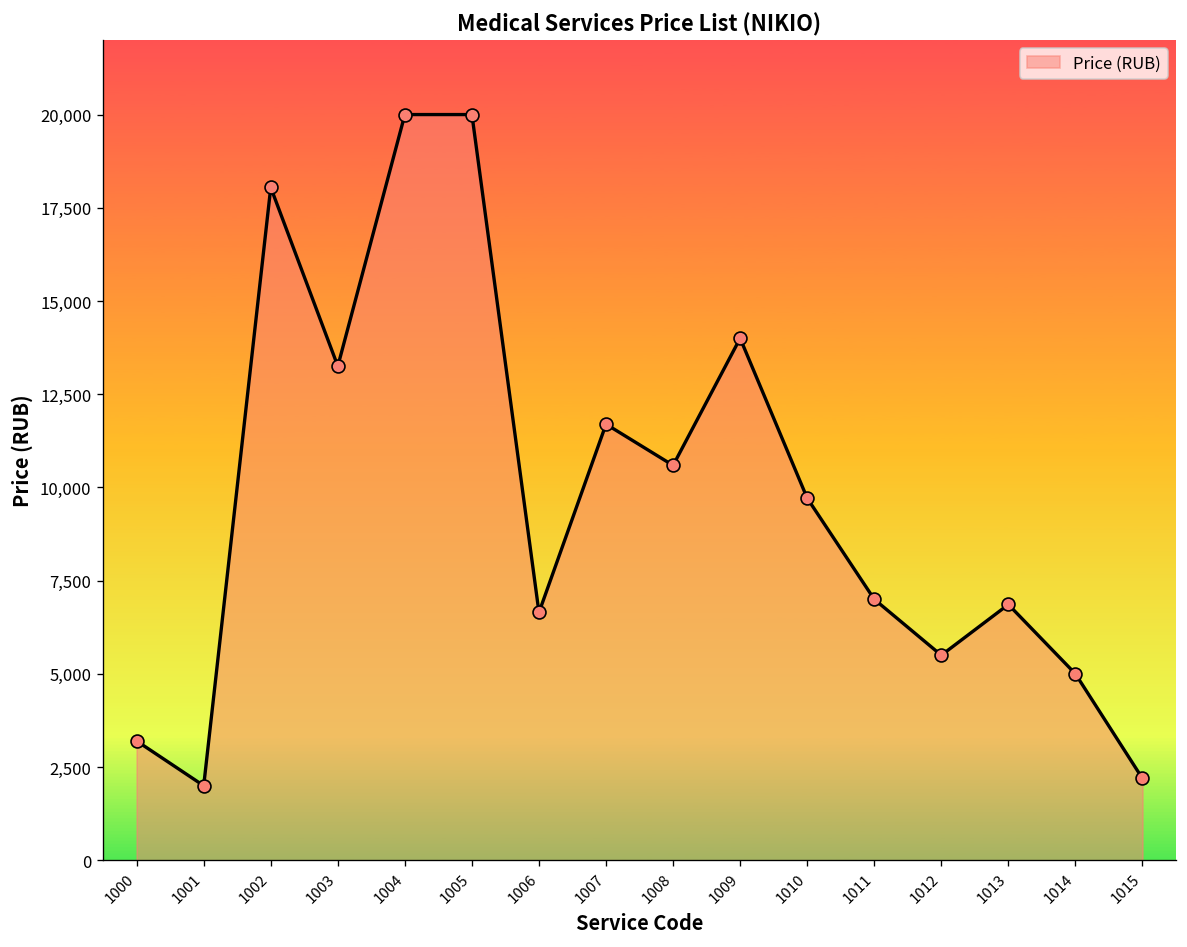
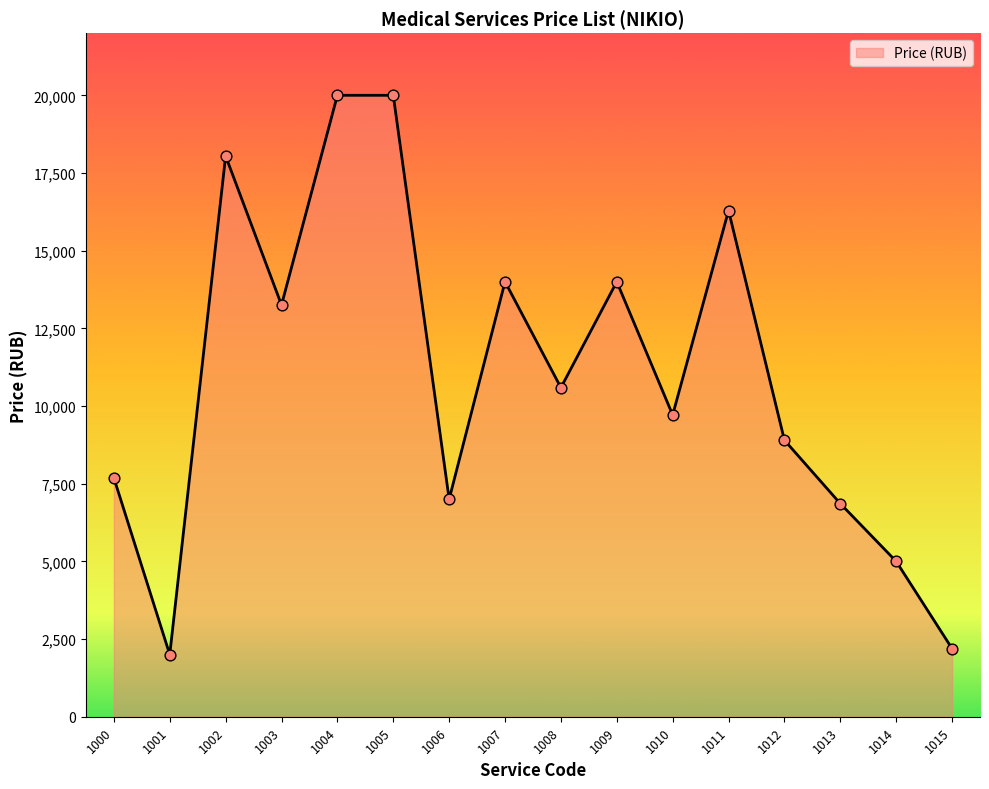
  {
-   "1000": "3,200",
+   "1000": "7,700",
    "1001": "2,000",
    "1002": "18,000",
    "1003": "13,300",
    "1004": "20,000",
    "1005": "20,000",
-   "1006": "6,600",
-   "1007": "11,700",
+   "1006": "7,000",
+   "1007": "14,000",
    "1008": "10,600",
    "1009": "14,000",
    "1010": "9,700",
-   "1011": "7,000",
-   "1012": "5,500",
+   "1011": "16,300",
+   "1012": "8,900",
    "1013": "6,900",
    "1014": "5,000",
    "1015": "2,200"
  }
